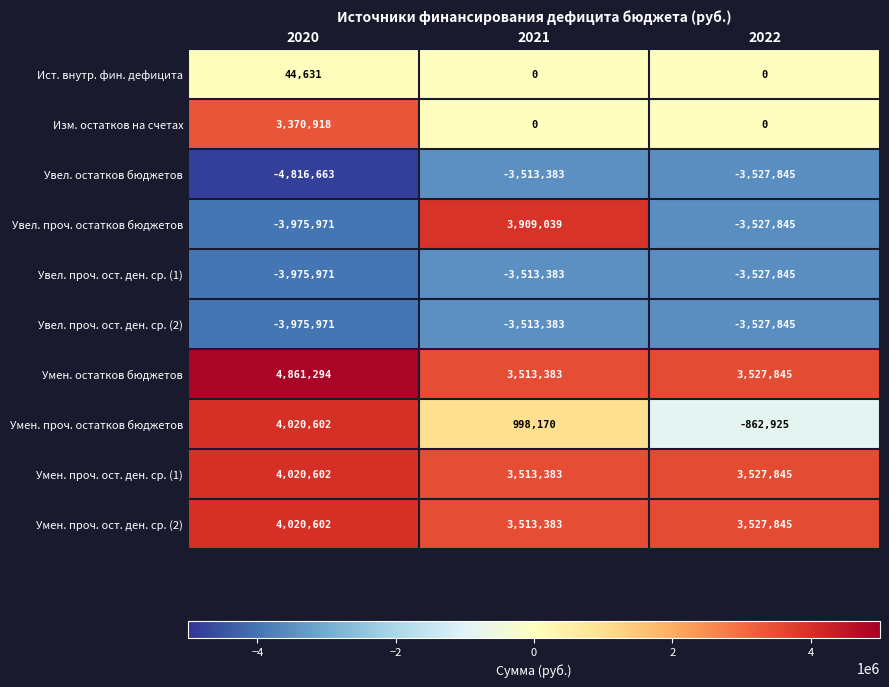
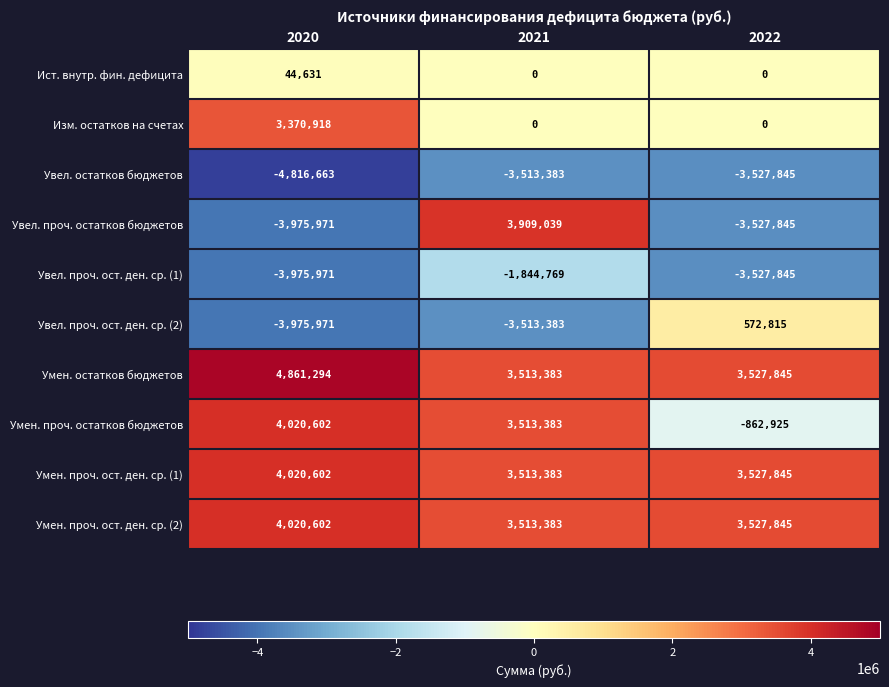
  {
    "Ист. внутр. фин. дефицита": {
      "2020": "44,631",
      "2021": "0",
      "2022": "0"
    },
    "Изм. остатков на счетах": {
      "2020": "3,370,918",
      "2021": "0",
      "2022": "0"
    },
    "Увел. остатков бюджетов": {
      "2020": "-4,816,663",
      "2021": "-3,513,383",
      "2022": "-3,527,845"
    },
    "Увел. проч. остатков бюджетов": {
      "2020": "-3,975,971",
      "2021": "3,909,039",
      "2022": "-3,527,845"
    },
    "Увел. проч. ост. ден. ср. (1)": {
      "2020": "-3,975,971",
-     "2021": "-3,513,383",
+     "2021": "-1,844,769",
      "2022": "-3,527,845"
    },
    "Увел. проч. ост. ден. ср. (2)": {
      "2020": "-3,975,971",
      "2021": "-3,513,383",
-     "2022": "-3,527,845"
+     "2022": "572,815"
    },
    "Умен. остатков бюджетов": {
      "2020": "4,861,294",
      "2021": "3,513,383",
      "2022": "3,527,845"
    },
    "Умен. проч. остатков бюджетов": {
      "2020": "4,020,602",
-     "2021": "998,170",
+     "2021": "3,513,383",
      "2022": "-862,925"
    },
    "Умен. проч. ост. ден. ср. (1)": {
      "2020": "4,020,602",
      "2021": "3,513,383",
      "2022": "3,527,845"
    },
    "Умен. проч. ост. ден. ср. (2)": {
      "2020": "4,020,602",
      "2021": "3,513,383",
      "2022": "3,527,845"
    }
  }
